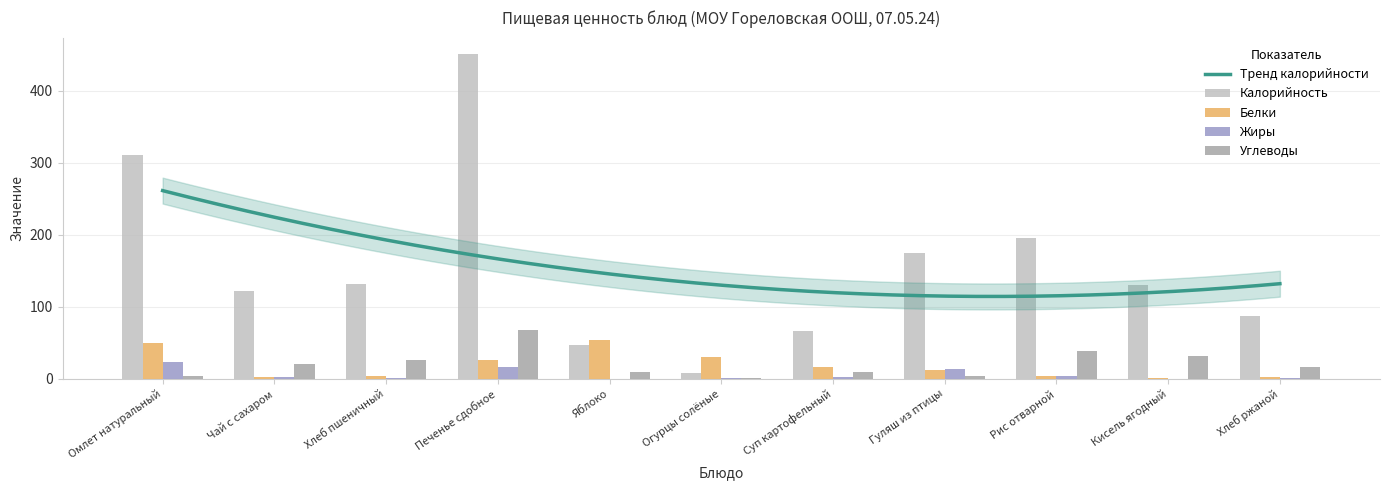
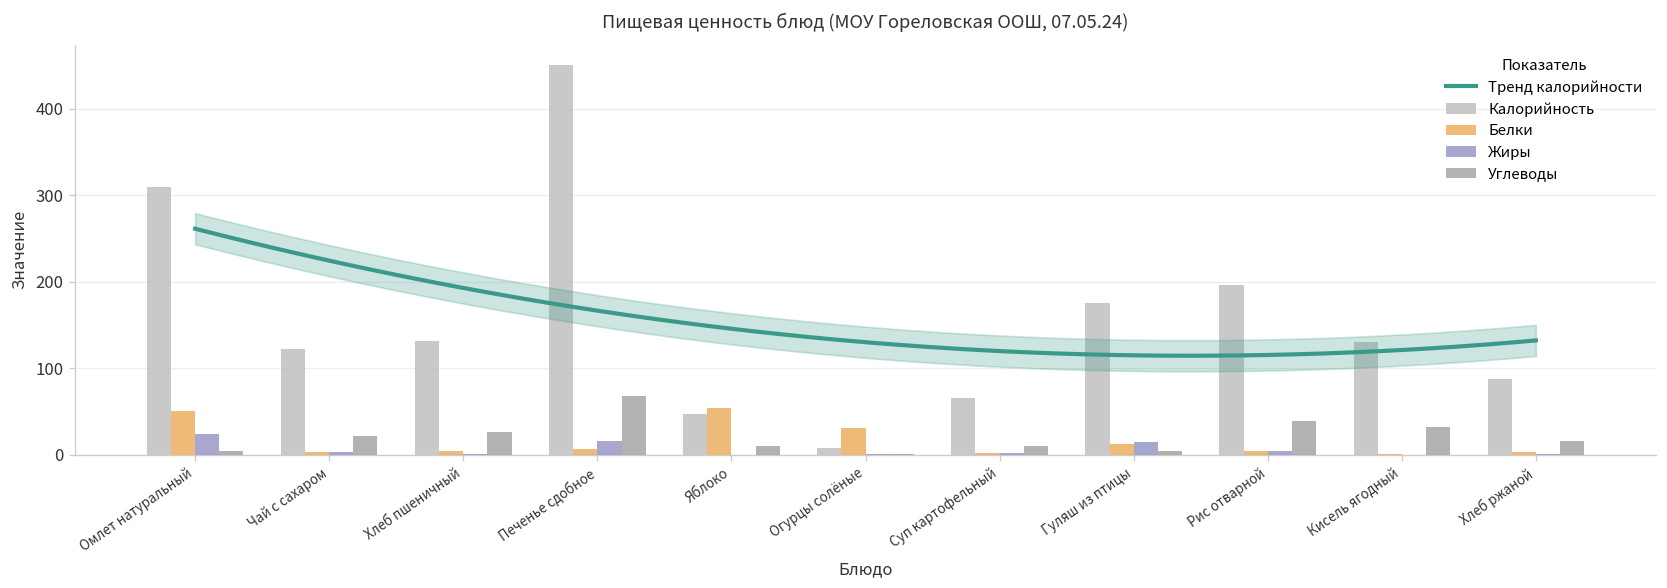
  {
    "Белки": {
      "Омлет натуральный": 50,
      "Хлеб пшеничный": 0,
-     "Печенье сдобное": 30,
+     "Печенье сдобное": 10,
      "Яблоко": 50,
      "Огурцы солёные": 30,
-     "Суп картофельный": 20,
+     "Суп картофельный": 0,
      "Гуляш из птицы": 10,
      "Рис отварной": 0
    }
  }
